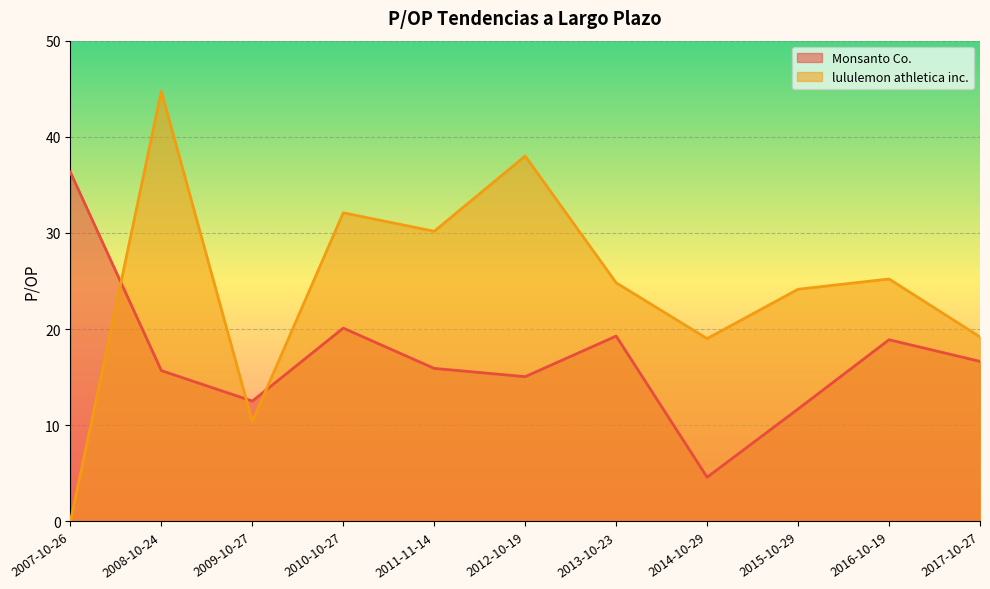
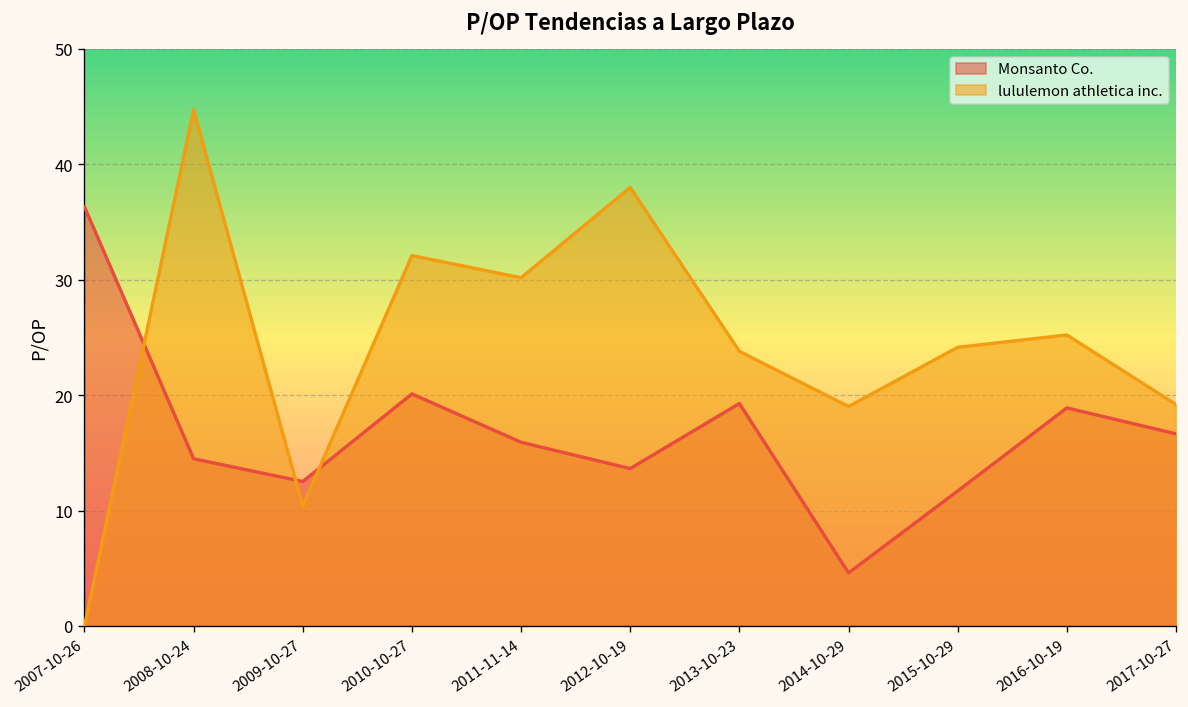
  {
    "Monsanto Co.": {
      "2007-10-26": 36,
-     "2008-10-24": 16,
+     "2008-10-24": 14,
      "2009-10-27": 13,
      "2010-10-27": 20,
      "2011-11-14": 16,
-     "2012-10-19": 15,
+     "2012-10-19": 14,
      "2013-10-23": 19,
      "2014-10-29": 5,
      "2015-10-29": 12,
      "2016-10-19": 19,
      "2017-10-27": 17
    },
    "lululemon athletica inc.": {
      "2007-10-26": 0,
      "2008-10-24": 45,
      "2009-10-27": 10,
      "2010-10-27": 32,
      "2011-11-14": 30,
      "2012-10-19": 38,
-     "2013-10-23": 25,
+     "2013-10-23": 24,
      "2014-10-29": 19,
      "2015-10-29": 24,
      "2016-10-19": 25,
      "2017-10-27": 19
    }
  }
